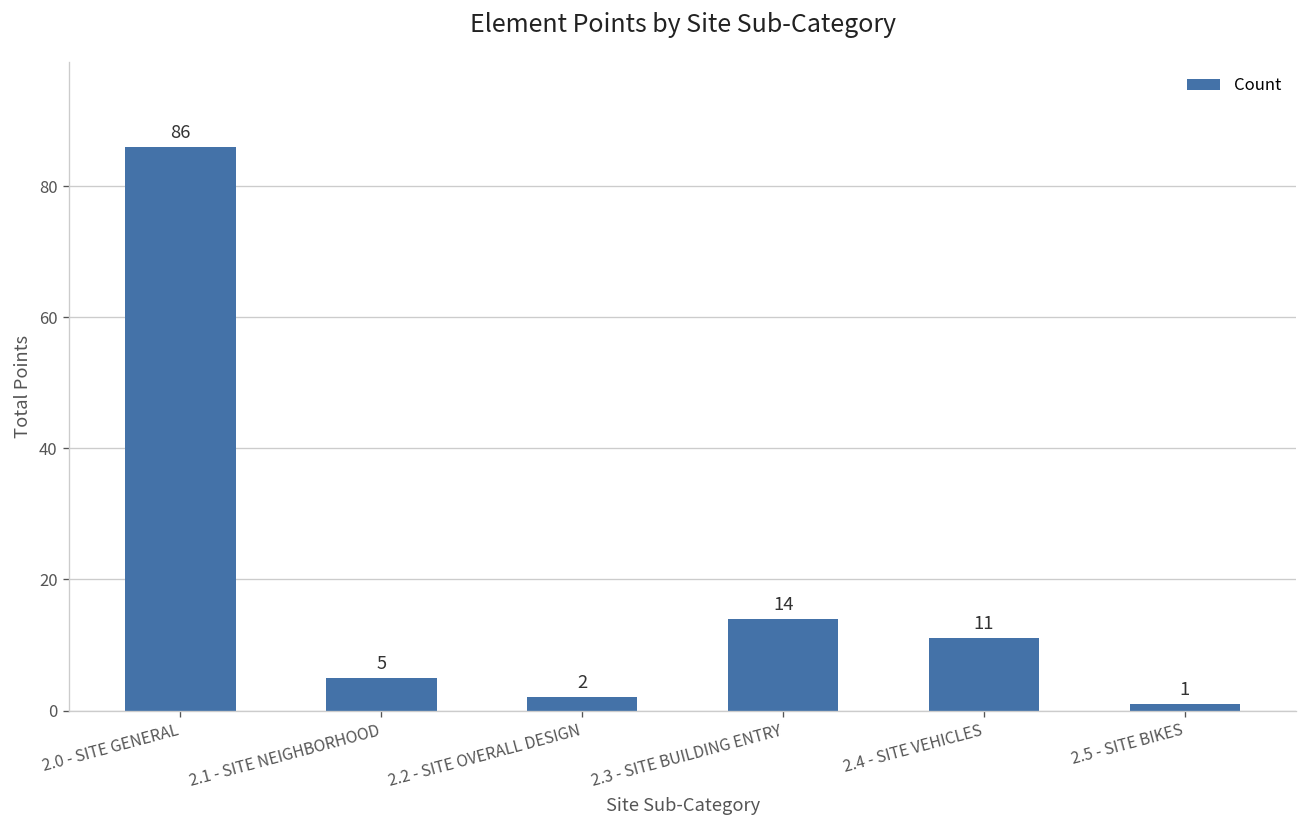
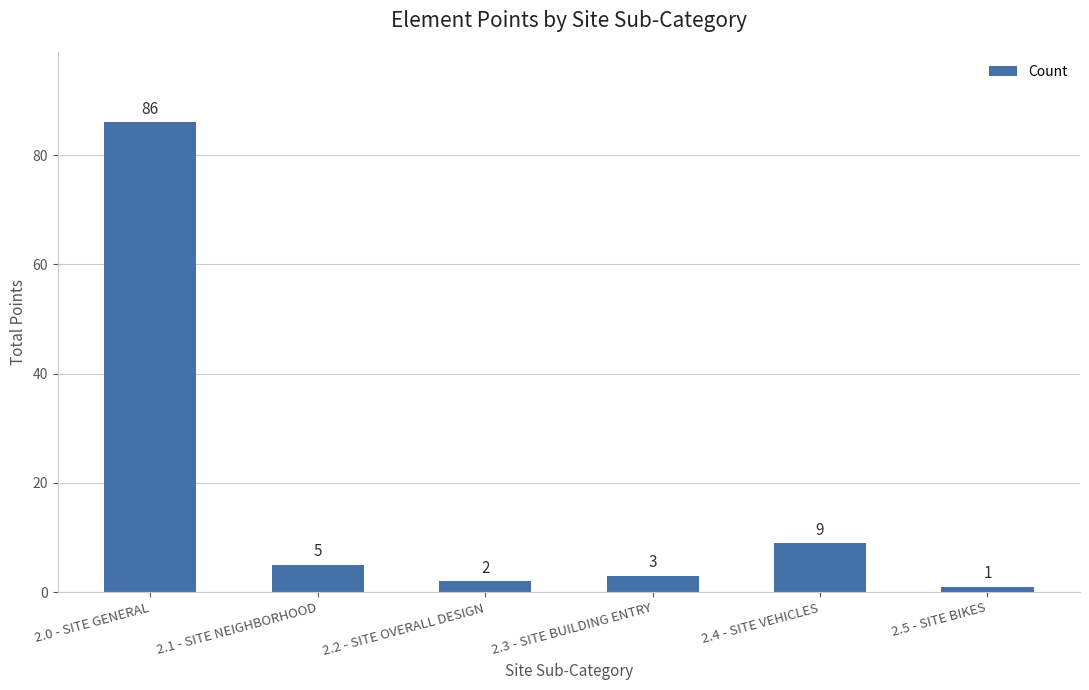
  {
    "2.0 - SITE GENERAL": 86,
    "2.1 - SITE NEIGHBORHOOD": 5,
    "2.2 - SITE OVERALL DESIGN": 2,
-   "2.3 - SITE BUILDING ENTRY": 14,
-   "2.4 - SITE VEHICLES": 11,
+   "2.3 - SITE BUILDING ENTRY": 3,
+   "2.4 - SITE VEHICLES": 9,
    "2.5 - SITE BIKES": 1
  }
